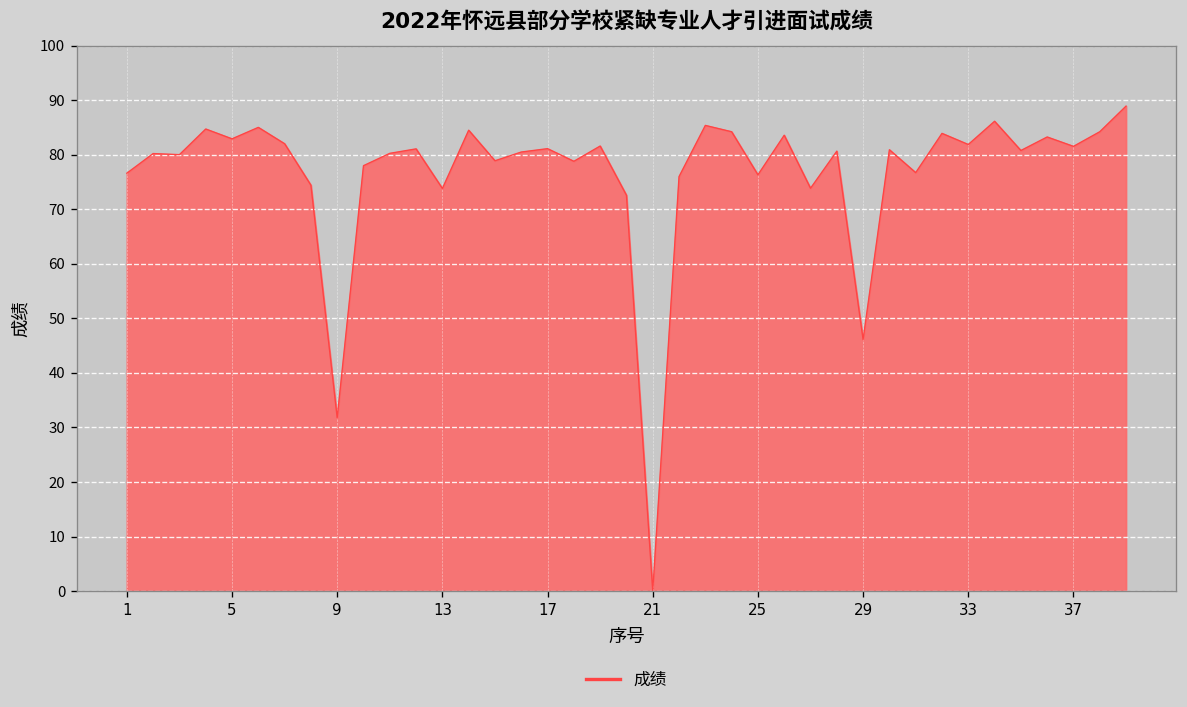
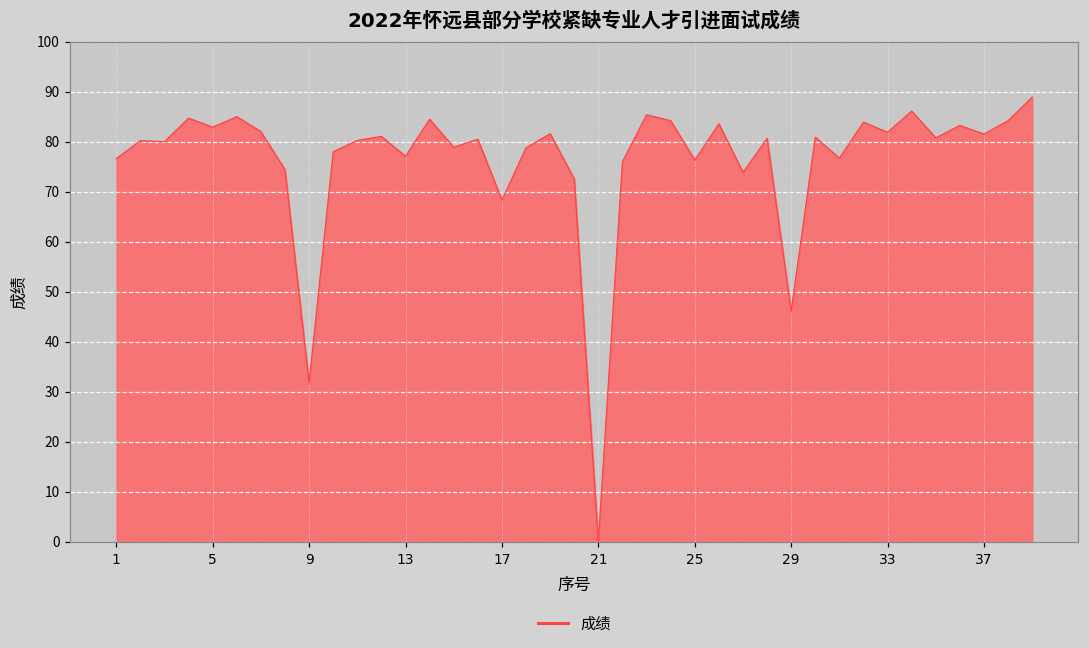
  {
    "1": 77,
    "5": 83,
    "9": 32,
-   "13": 74,
-   "17": 81,
+   "13": 77,
+   "17": 68,
    "21": 0,
    "25": 76,
    "29": 46,
    "33": 82,
    "37": 82
  }
